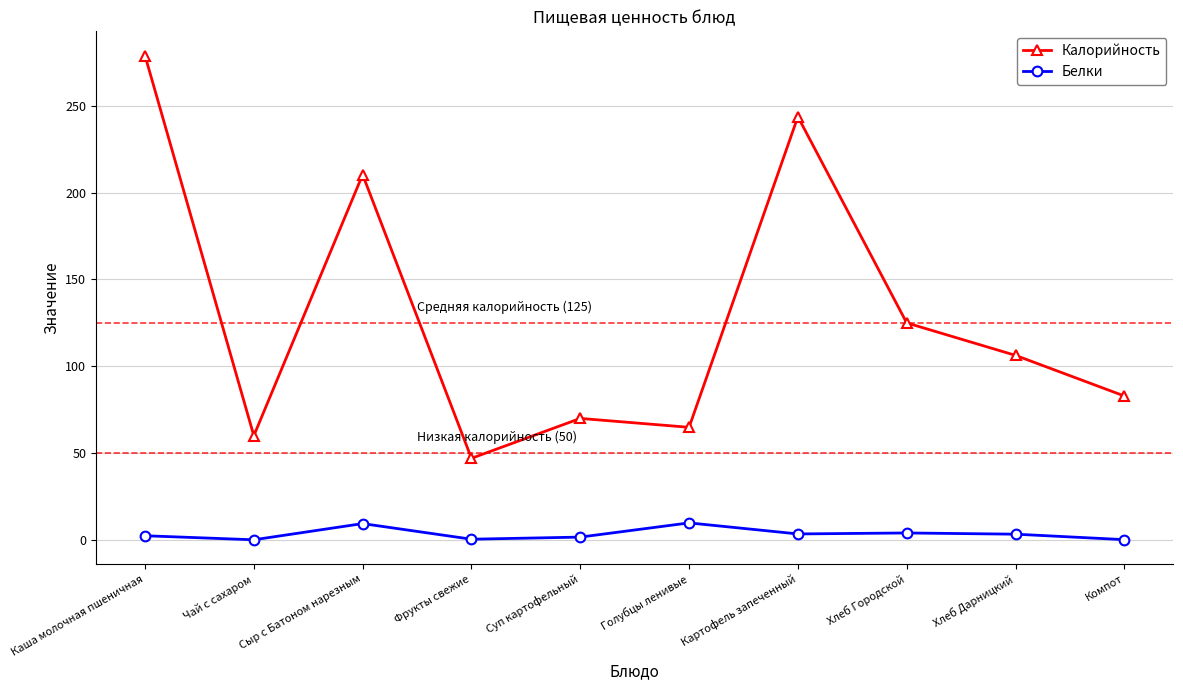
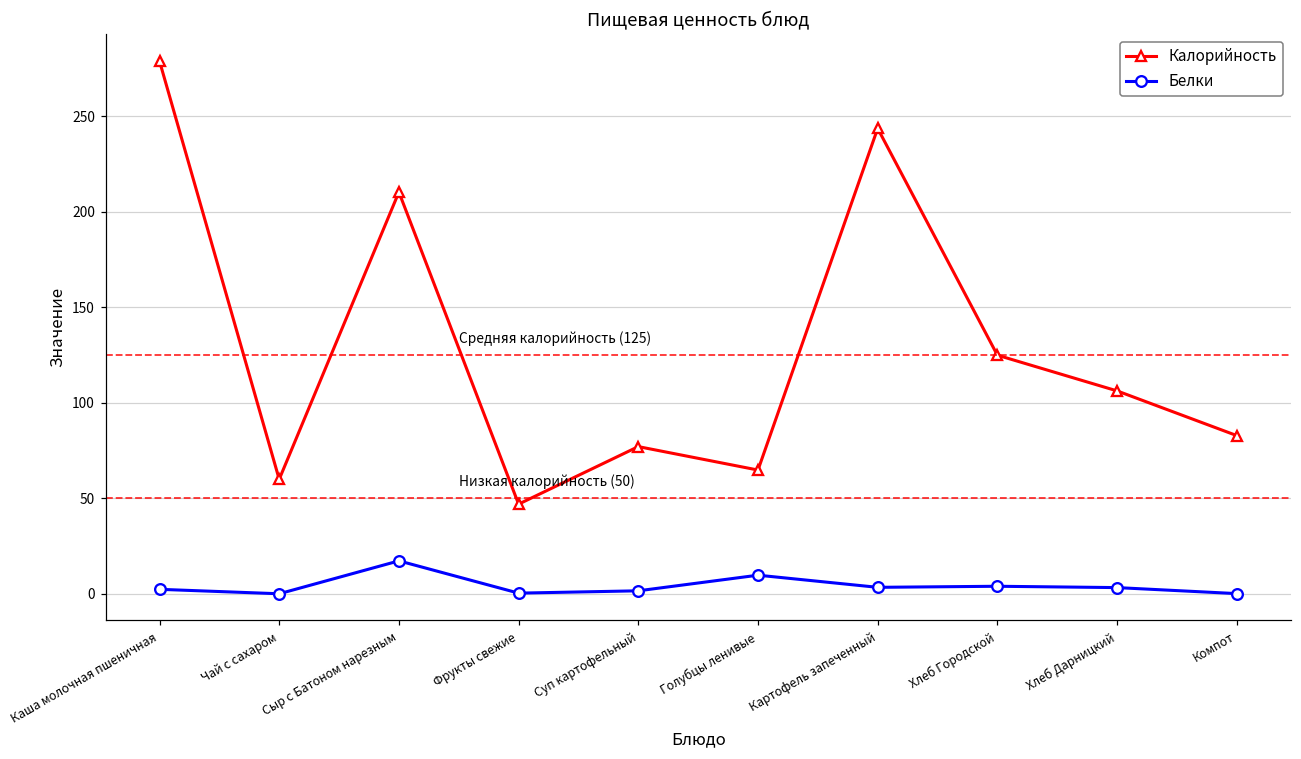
  {
    "Калорийность": {
      "Каша молочная пшеничная": 279,
      "Чай с сахаром": 60,
      "Сыр с Батоном нарезным": 210,
-     "Суп картофельный": 70,
+     "Суп картофельный": 77,
      "Голубцы ленивые": 65,
      "Картофель запеченный": 244,
      "Хлеб Городской": 125,
      "Хлеб Дарницкий": 106,
      "Компот": 83
    },
    "Белки": {
      "Каша молочная пшеничная": 2,
      "Чай с сахаром": 0,
-     "Сыр с Батоном нарезным": 9,
+     "Сыр с Батоном нарезным": 17,
      "Фрукты свежие": 0,
      "Суп картофельный": 2,
      "Голубцы ленивые": 10,
      "Картофель запеченный": 3,
      "Хлеб Городской": 4,
      "Хлеб Дарницкий": 3,
      "Компот": 0
    }
  }
